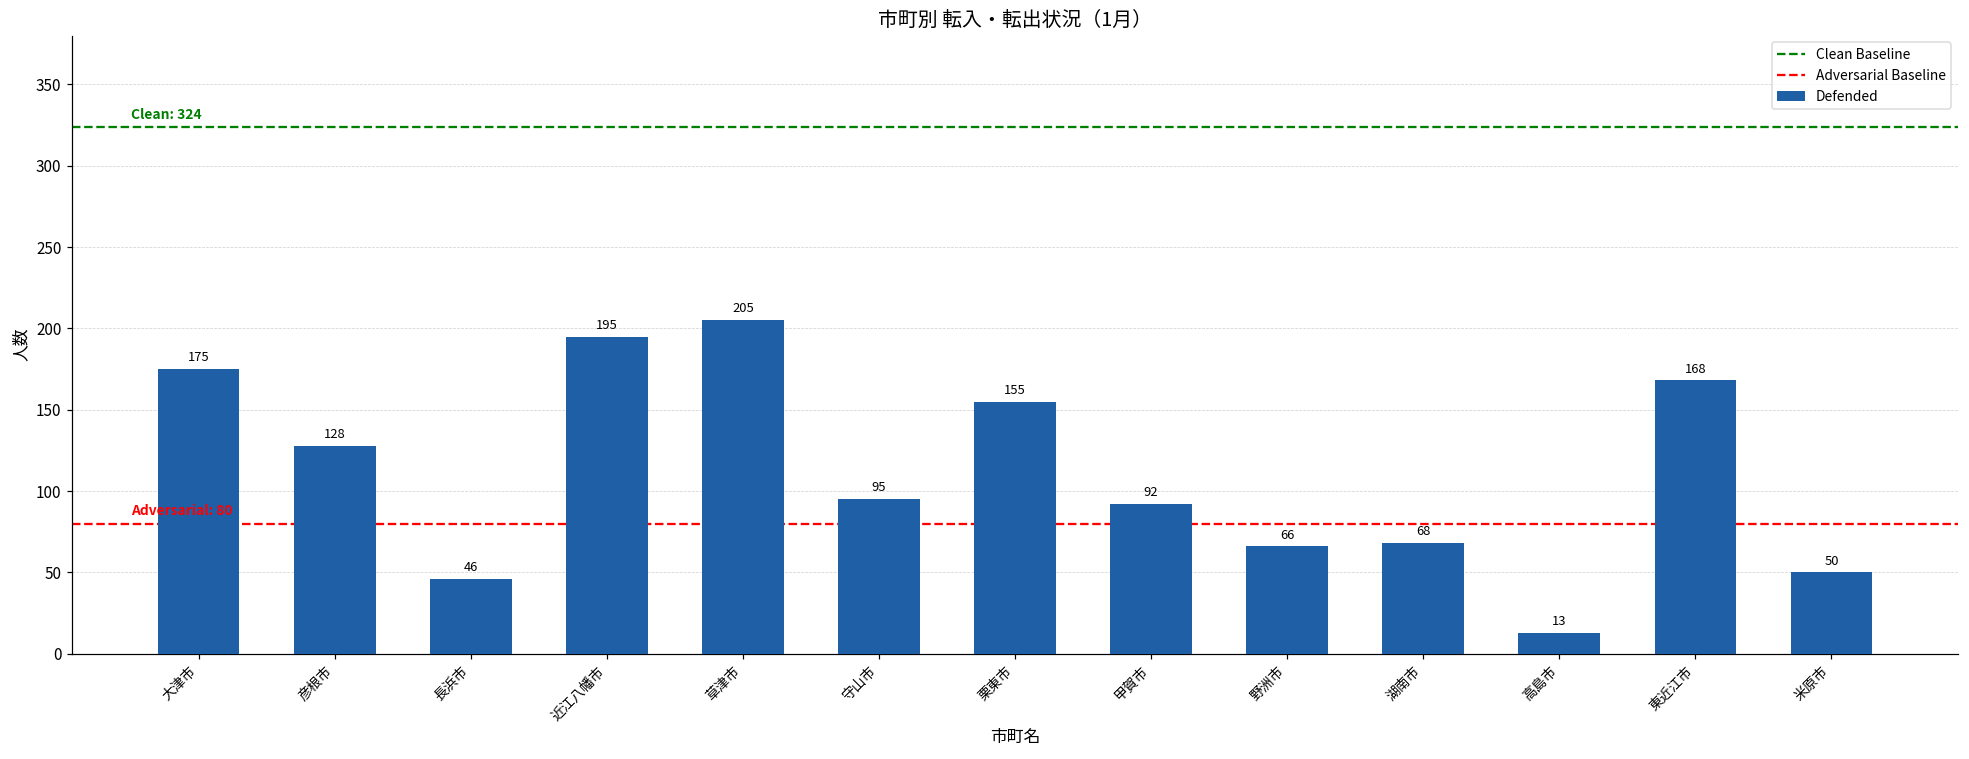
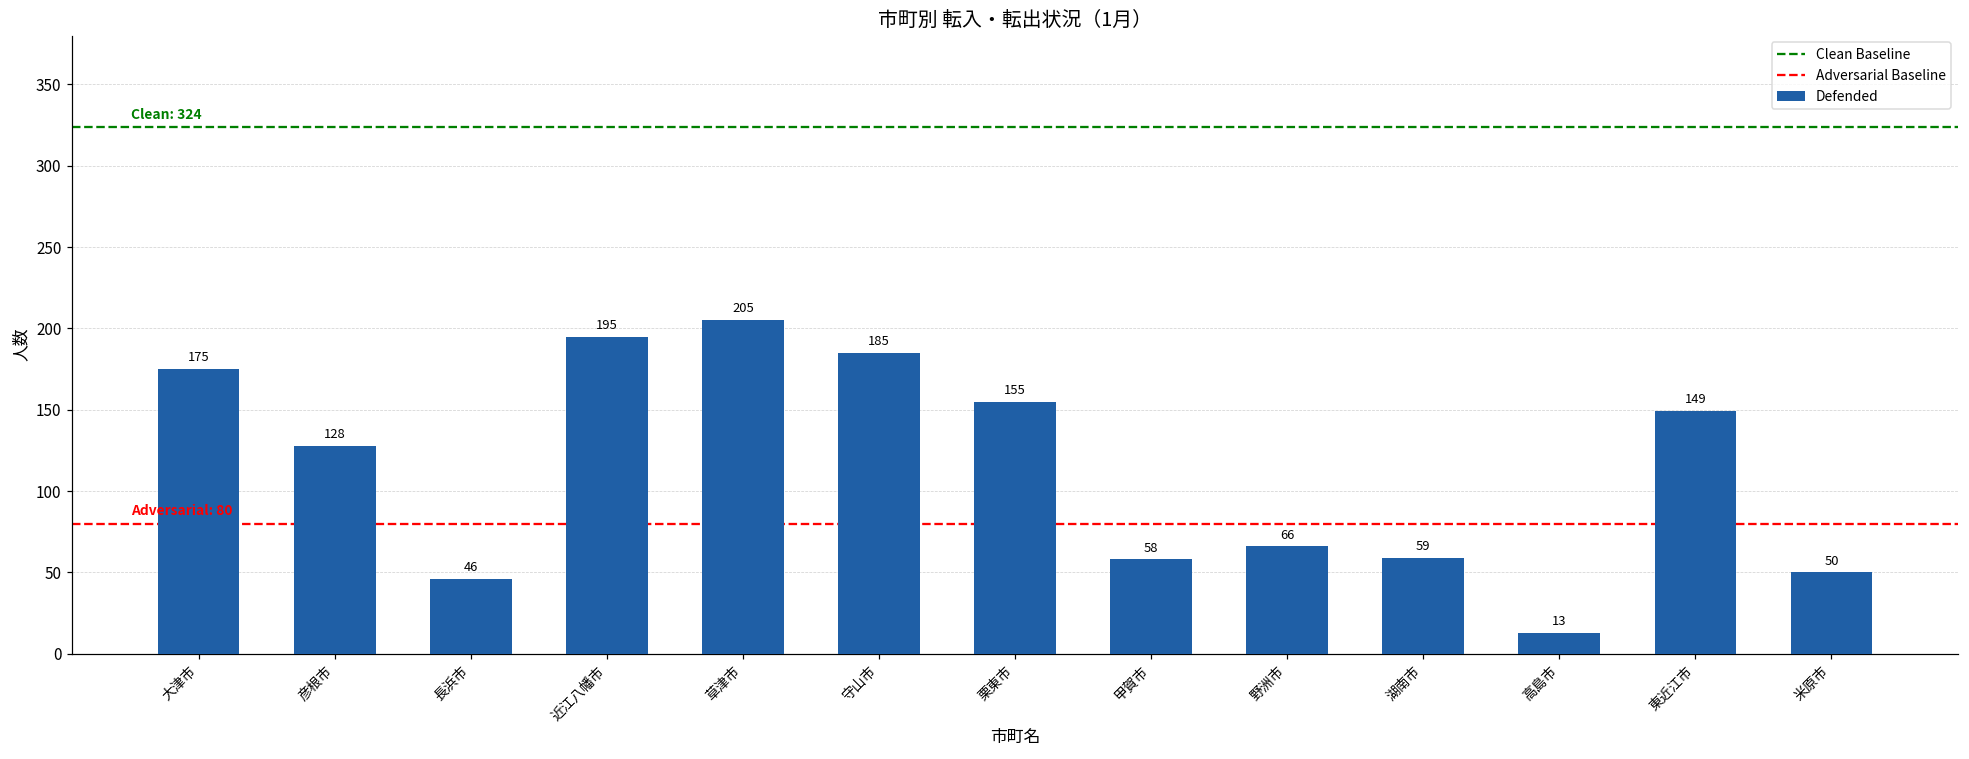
  {
    "大津市": 175,
    "彦根市": 128,
    "長浜市": 46,
    "近江八幡市": 195,
    "草津市": 205,
-   "守山市": 95,
+   "守山市": 185,
    "栗東市": 155,
-   "甲賀市": 92,
+   "甲賀市": 58,
    "野洲市": 66,
-   "湖南市": 68,
+   "湖南市": 59,
    "高島市": 13,
-   "東近江市": 168,
+   "東近江市": 149,
    "米原市": 50
  }
